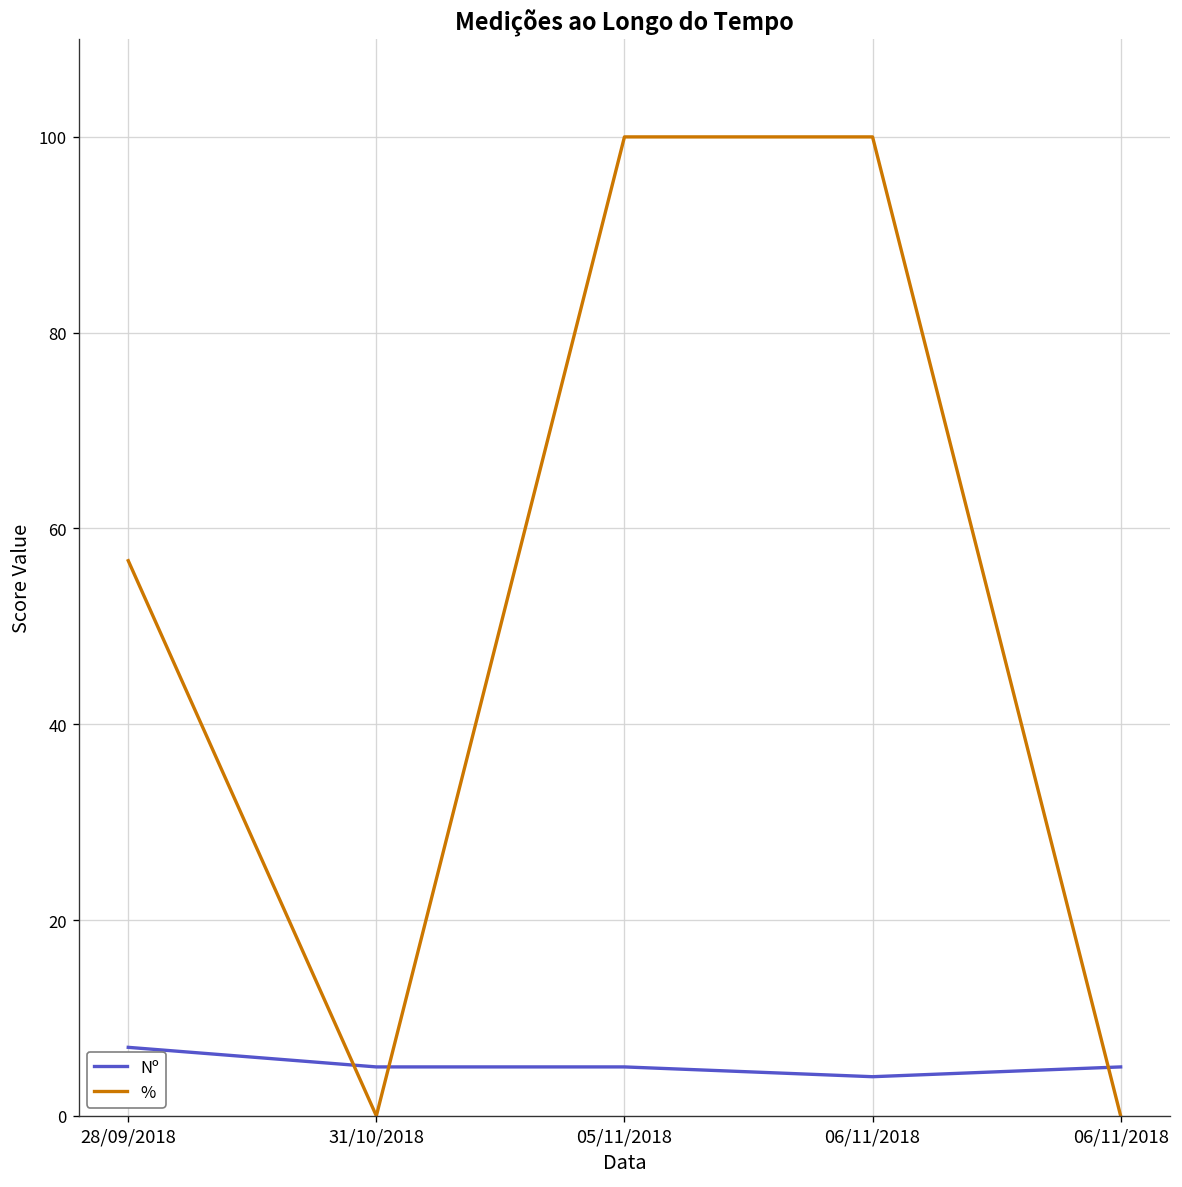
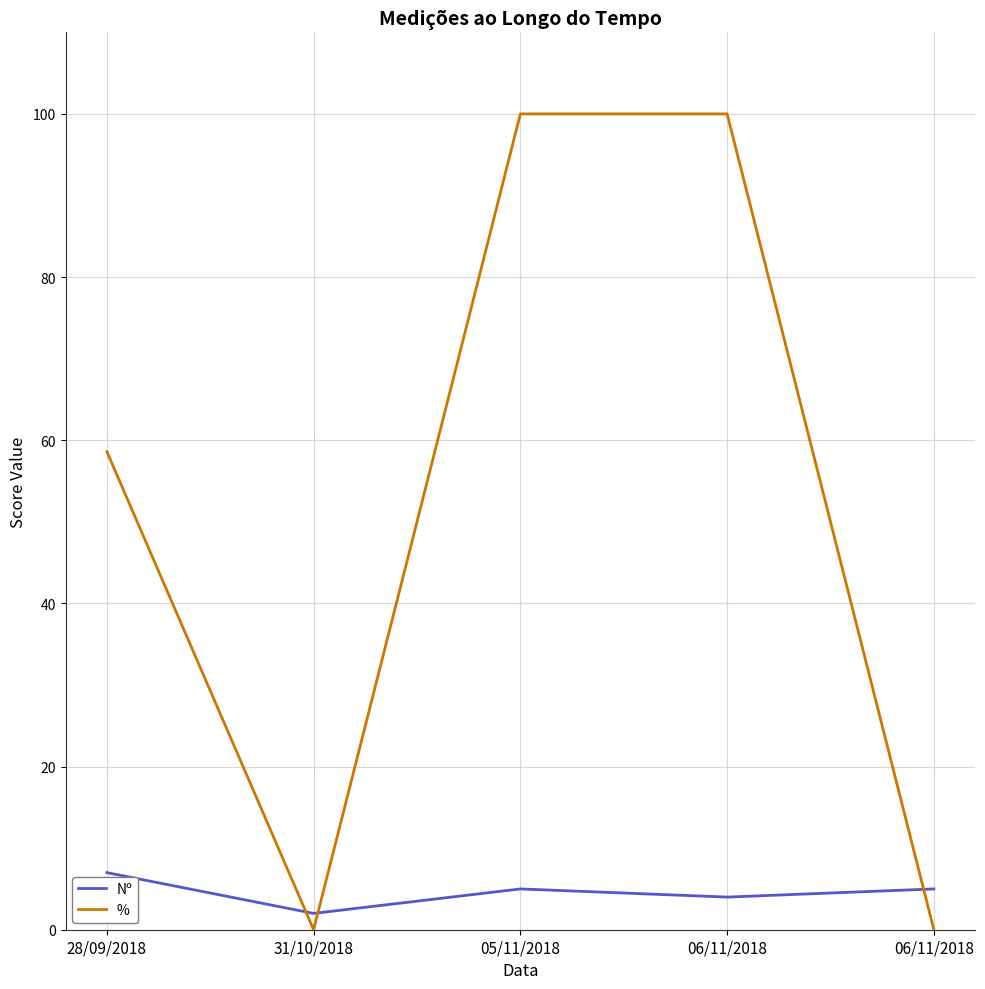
  {
    "Nº": {
      "28/09/2018": 7,
-     "31/10/2018": 5,
+     "31/10/2018": 2,
      "05/11/2018": 5
    },
    "%": {
-     "28/09/2018": 57,
+     "28/09/2018": 59,
      "31/10/2018": 0,
      "05/11/2018": 100
    }
  }
